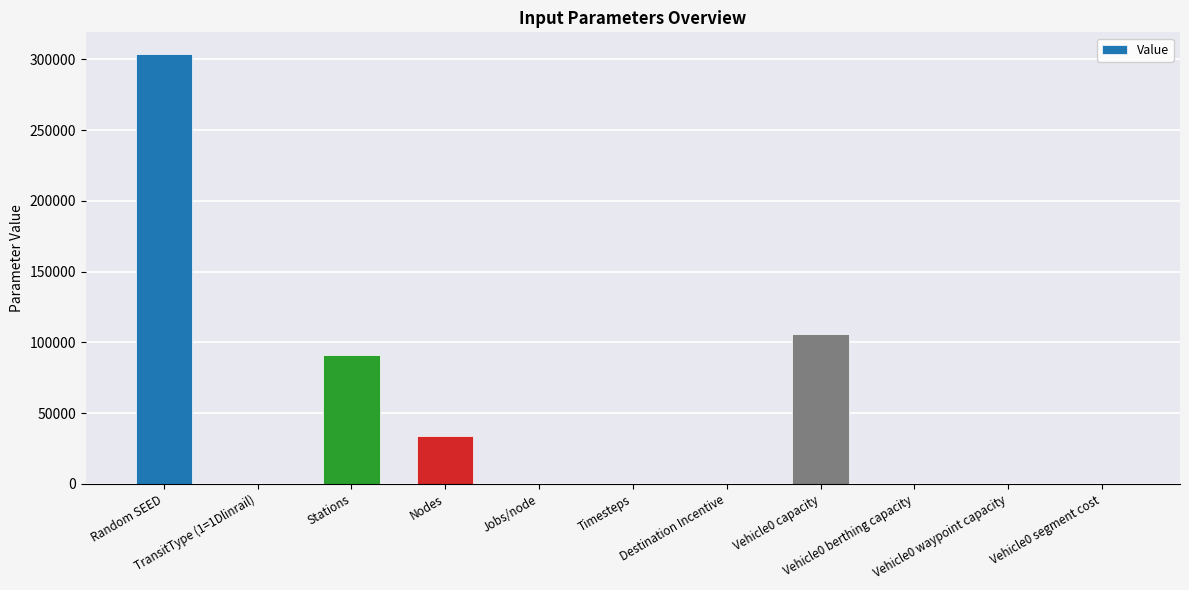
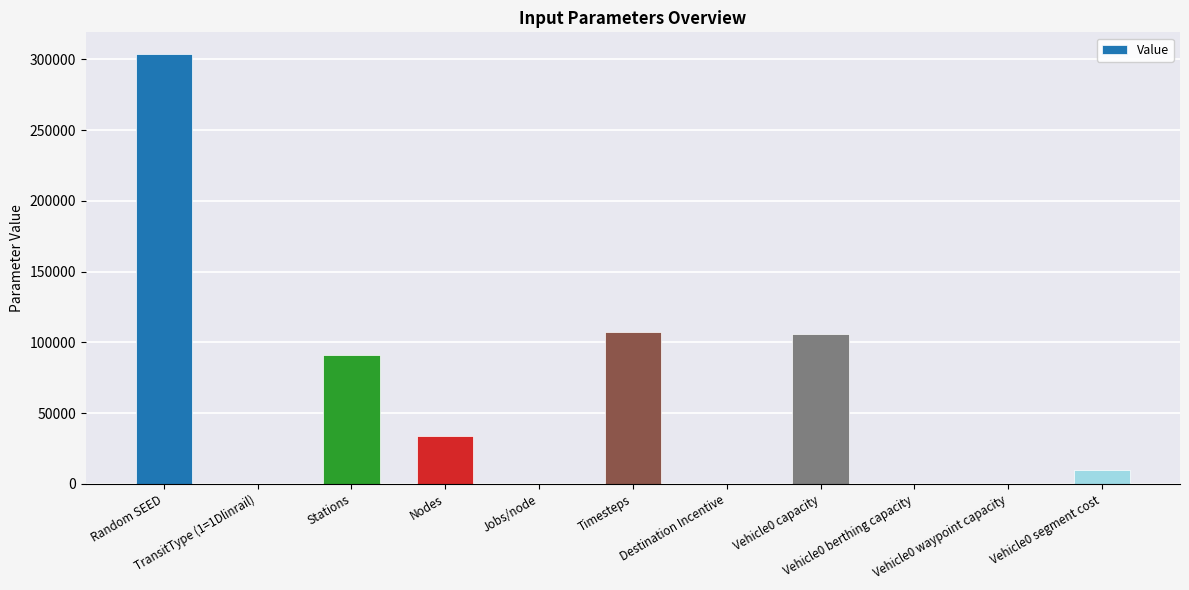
  {
    "Random SEED": 304000,
    "Stations": 91000,
    "Nodes": 34000,
-   "Timesteps": 0,
+   "Timesteps": 107000,
    "Vehicle0 capacity": 106000,
-   "Vehicle0 segment cost": 0
+   "Vehicle0 segment cost": 10000
  }
